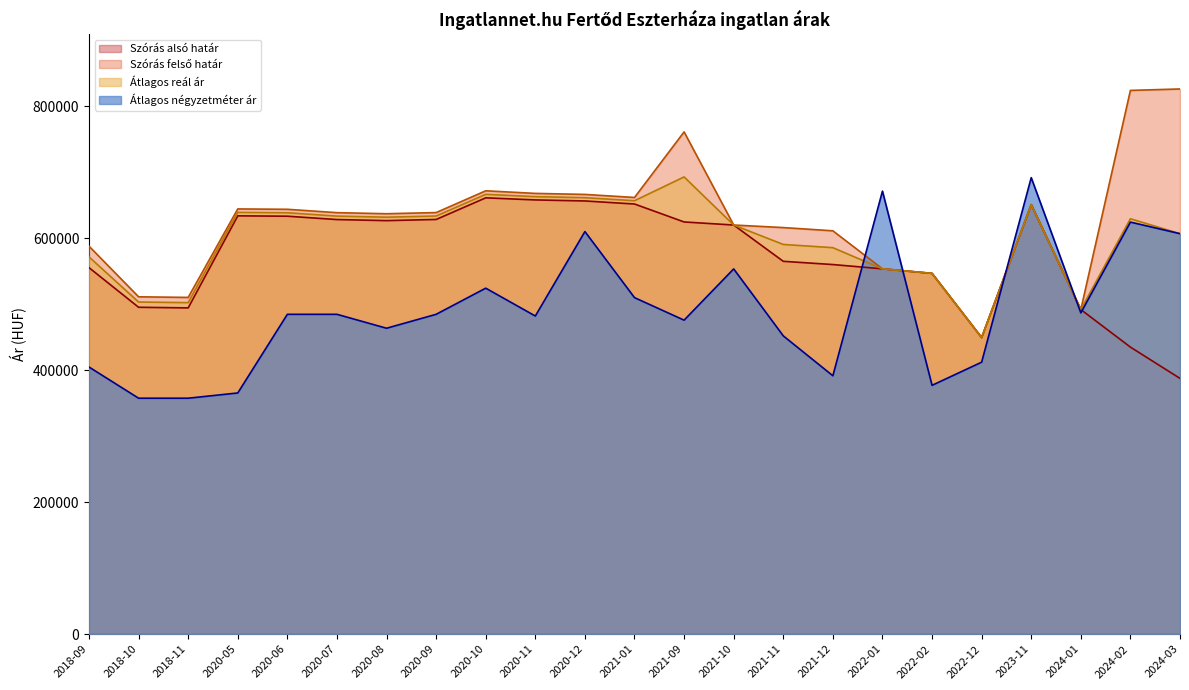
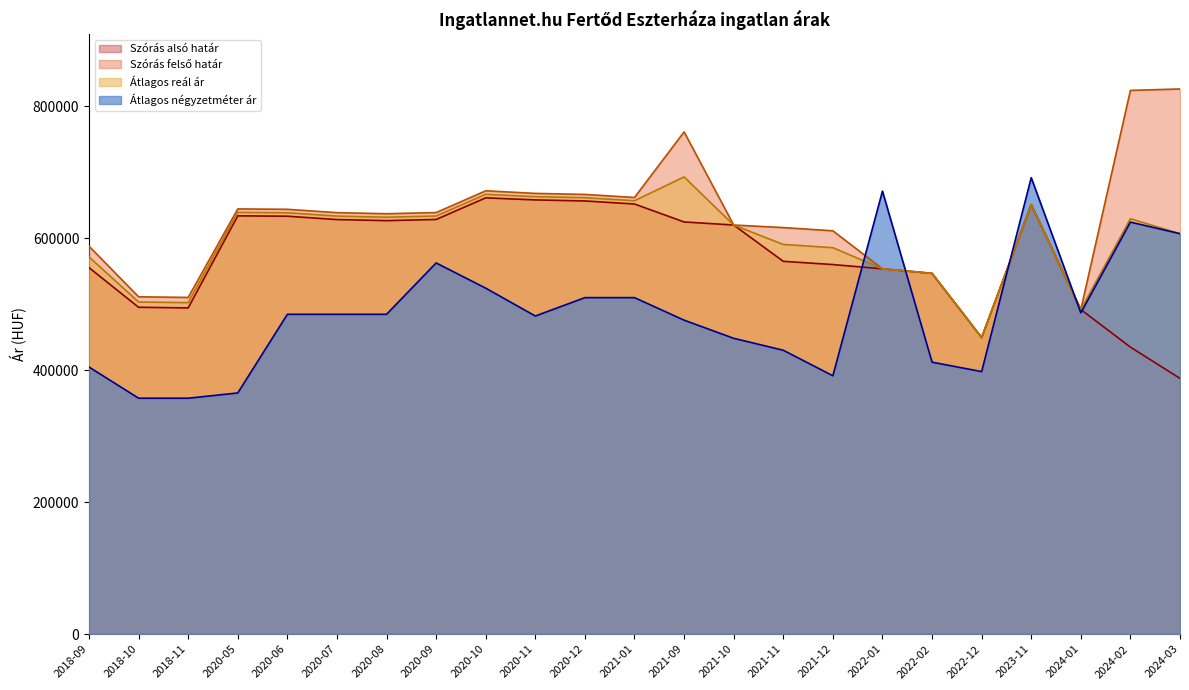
  {
    "Átlagos négyzetméter ár": {
      "2018-09": 400000,
      "2018-10": 360000,
      "2018-11": 360000,
      "2020-05": 370000,
      "2020-06": 480000,
      "2020-07": 480000,
-     "2020-08": 460000,
-     "2020-09": 480000,
+     "2020-08": 480000,
+     "2020-09": 560000,
      "2020-10": 520000,
      "2020-11": 480000,
-     "2020-12": 610000,
+     "2020-12": 510000,
      "2021-01": 510000,
      "2021-09": 480000,
-     "2021-10": 550000,
-     "2021-11": 450000,
+     "2021-10": 450000,
+     "2021-11": 430000,
      "2021-12": 390000,
      "2022-01": 670000,
-     "2022-02": 380000,
-     "2022-12": 410000,
+     "2022-02": 410000,
+     "2022-12": 400000,
      "2023-11": 690000,
      "2024-01": 490000,
      "2024-02": 620000
    }
  }
